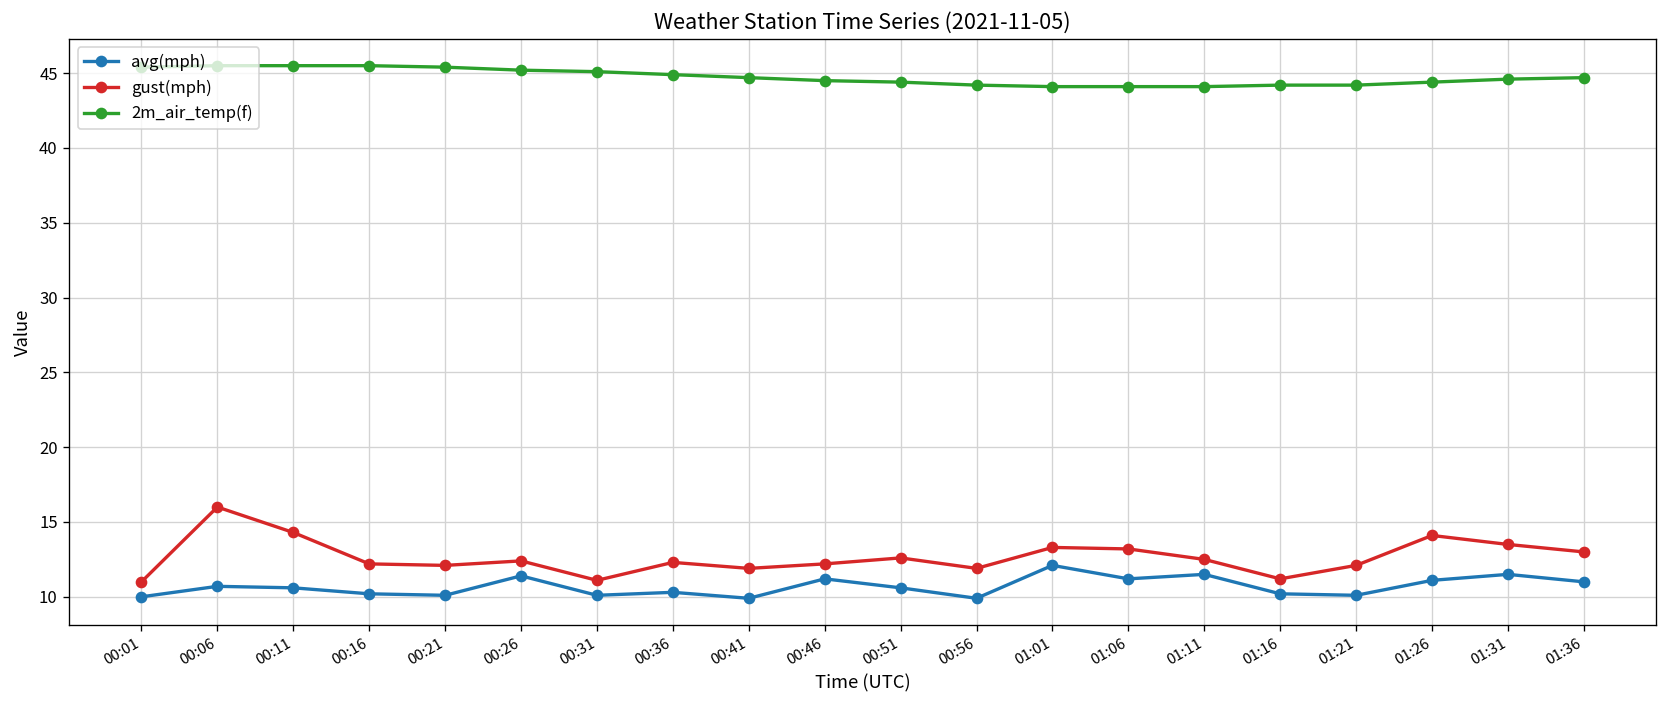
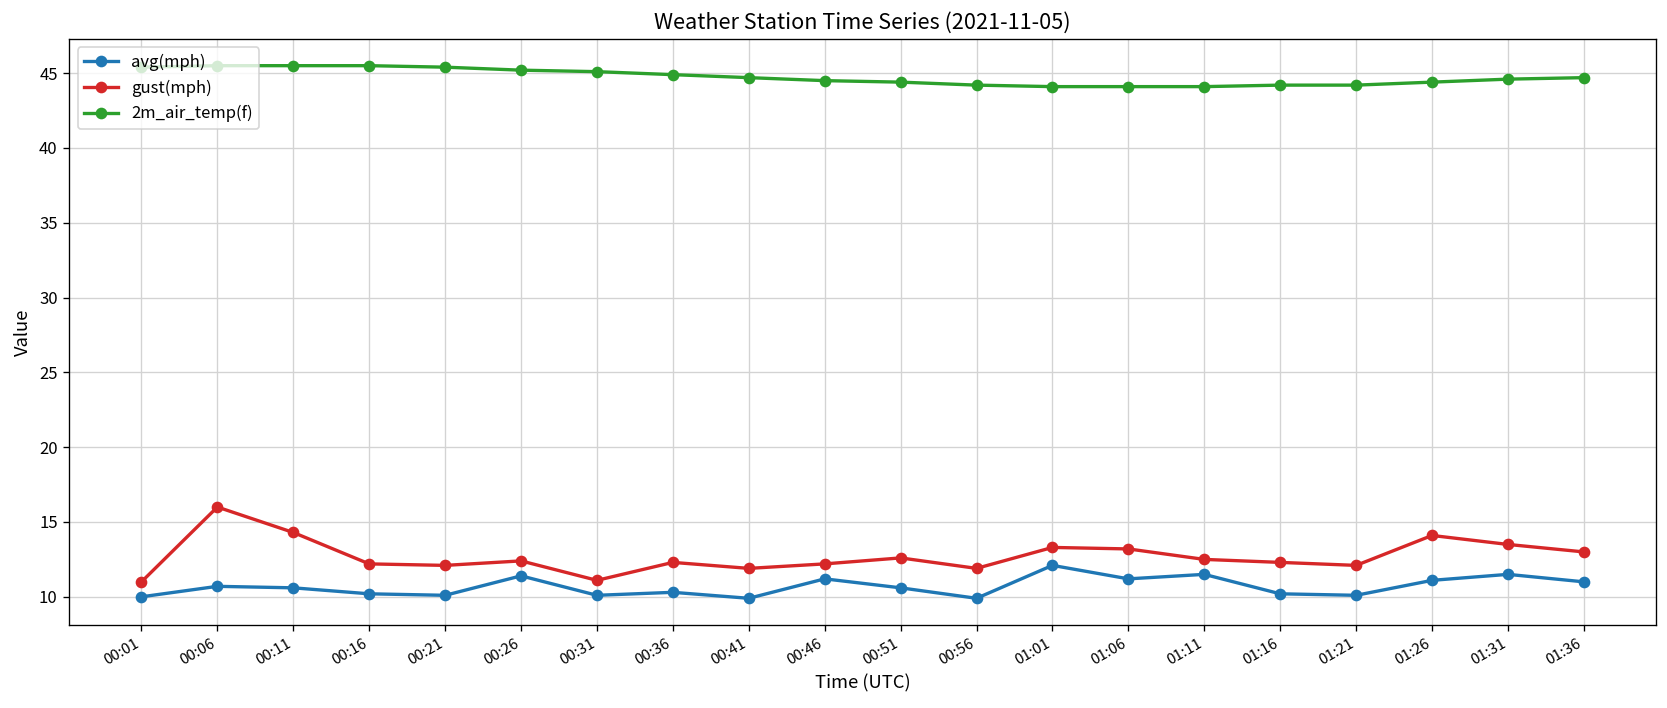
  {
    "avg(mph)": {
      "00:01": 10.0,
      "00:06": 10.7,
      "00:11": 10.6,
      "00:16": 10.2,
      "00:21": 10.1,
      "00:26": 11.4,
      "00:31": 10.1,
      "00:36": 10.3,
      "00:41": 9.9,
      "00:46": 11.2,
      "00:51": 10.6,
      "00:56": 9.9,
      "01:01": 12.1,
      "01:06": 11.2,
      "01:11": 11.5,
      "01:16": 10.2,
      "01:21": 10.1,
      "01:26": 11.1,
      "01:31": 11.5,
      "01:36": 11.0
    },
    "gust(mph)": {
      "00:01": 11.0,
      "00:06": 16.0,
      "00:11": 14.3,
      "00:16": 12.2,
      "00:21": 12.1,
      "00:26": 12.4,
      "00:31": 11.1,
      "00:36": 12.3,
      "00:41": 11.9,
      "00:46": 12.2,
      "00:51": 12.6,
      "00:56": 11.9,
      "01:01": 13.3,
      "01:06": 13.2,
      "01:11": 12.5,
-     "01:16": 11.2,
+     "01:16": 12.3,
      "01:21": 12.1,
      "01:26": 14.1,
      "01:31": 13.5,
      "01:36": 13.0
    },
    "2m_air_temp(f)": {
      "00:11": 45.5,
      "00:16": 45.5,
      "00:21": 45.4,
      "00:26": 45.2,
      "00:31": 45.1,
      "00:36": 44.9,
      "00:41": 44.7,
      "00:46": 44.5,
      "00:51": 44.4,
      "00:56": 44.2,
      "01:01": 44.1,
      "01:06": 44.1,
      "01:11": 44.1,
      "01:16": 44.2,
      "01:21": 44.2,
      "01:26": 44.4,
      "01:31": 44.6,
      "01:36": 44.7
    }
  }
